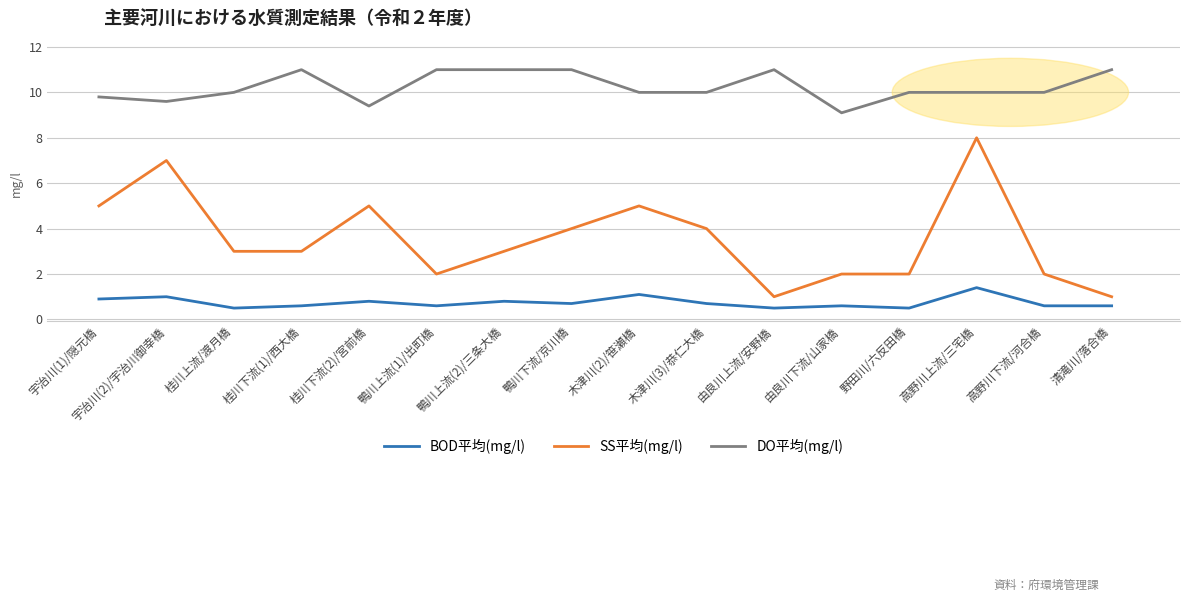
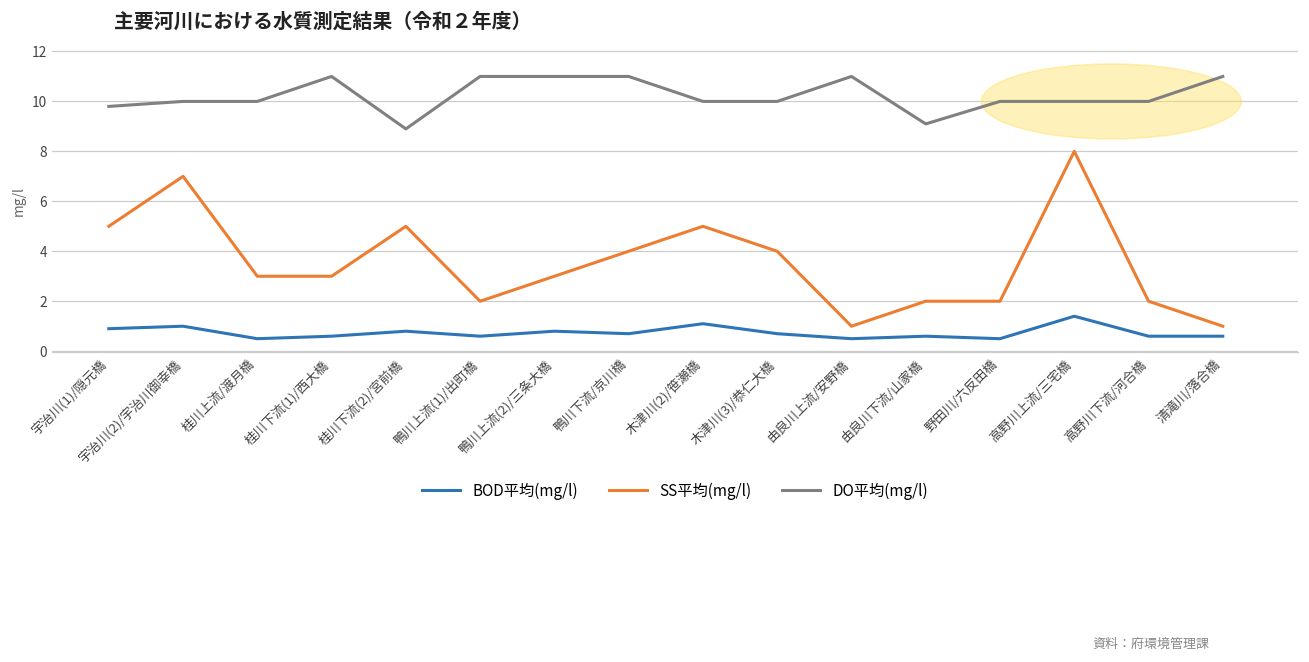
  {
    "BOD平均(mg/l)": {
      "宇治川(1)/隠元橋": 0.9,
      "宇治川(2)/宇治川御幸橋": 1.0,
      "桂川上流/渡月橋": 0.5,
      "桂川下流(1)/西大橋": 0.6,
      "桂川下流(2)/宮前橋": 0.8,
      "鴨川上流(1)/出町橋": 0.6,
      "鴨川上流(2)/三条大橋": 0.8,
      "鴨川下流/京川橋": 0.7,
      "木津川(2)/笹瀬橋": 1.1,
      "木津川(3)/恭仁大橋": 0.7,
      "由良川上流/安野橋": 0.5,
      "由良川下流/山家橋": 0.6,
      "野田川/六反田橋": 0.5,
      "高野川上流/三宅橋": 1.4,
      "高野川下流/河合橋": 0.6,
      "清滝川/落合橋": 0.6
    },
    "SS平均(mg/l)": {
      "宇治川(1)/隠元橋": 5.0,
      "宇治川(2)/宇治川御幸橋": 7.0,
      "桂川上流/渡月橋": 3.0,
      "桂川下流(1)/西大橋": 3.0,
      "桂川下流(2)/宮前橋": 5.0,
      "鴨川上流(1)/出町橋": 2.0,
      "鴨川上流(2)/三条大橋": 3.0,
      "鴨川下流/京川橋": 4.0,
      "木津川(2)/笹瀬橋": 5.0,
      "木津川(3)/恭仁大橋": 4.0,
      "由良川上流/安野橋": 1.0,
      "由良川下流/山家橋": 2.0,
      "野田川/六反田橋": 2.0,
      "高野川上流/三宅橋": 8.0,
      "高野川下流/河合橋": 2.0,
      "清滝川/落合橋": 1.0
    },
    "DO平均(mg/l)": {
      "宇治川(1)/隠元橋": 9.8,
-     "宇治川(2)/宇治川御幸橋": 9.6,
+     "宇治川(2)/宇治川御幸橋": 10.0,
      "桂川上流/渡月橋": 10.0,
      "桂川下流(1)/西大橋": 11.0,
-     "桂川下流(2)/宮前橋": 9.4,
+     "桂川下流(2)/宮前橋": 8.9,
      "鴨川上流(1)/出町橋": 11.0,
      "鴨川上流(2)/三条大橋": 11.0,
      "鴨川下流/京川橋": 11.0,
      "木津川(2)/笹瀬橋": 10.0,
      "木津川(3)/恭仁大橋": 10.0,
      "由良川上流/安野橋": 11.0,
      "由良川下流/山家橋": 9.1,
      "野田川/六反田橋": 10.0,
      "高野川上流/三宅橋": 10.0,
      "高野川下流/河合橋": 10.0,
      "清滝川/落合橋": 11.0
    }
  }
